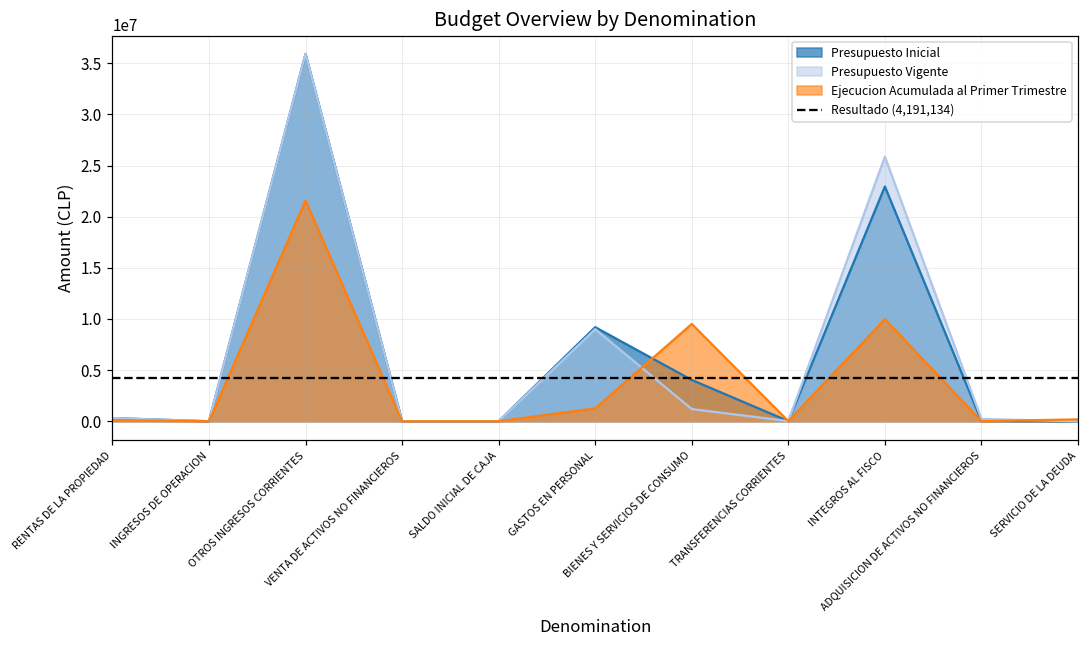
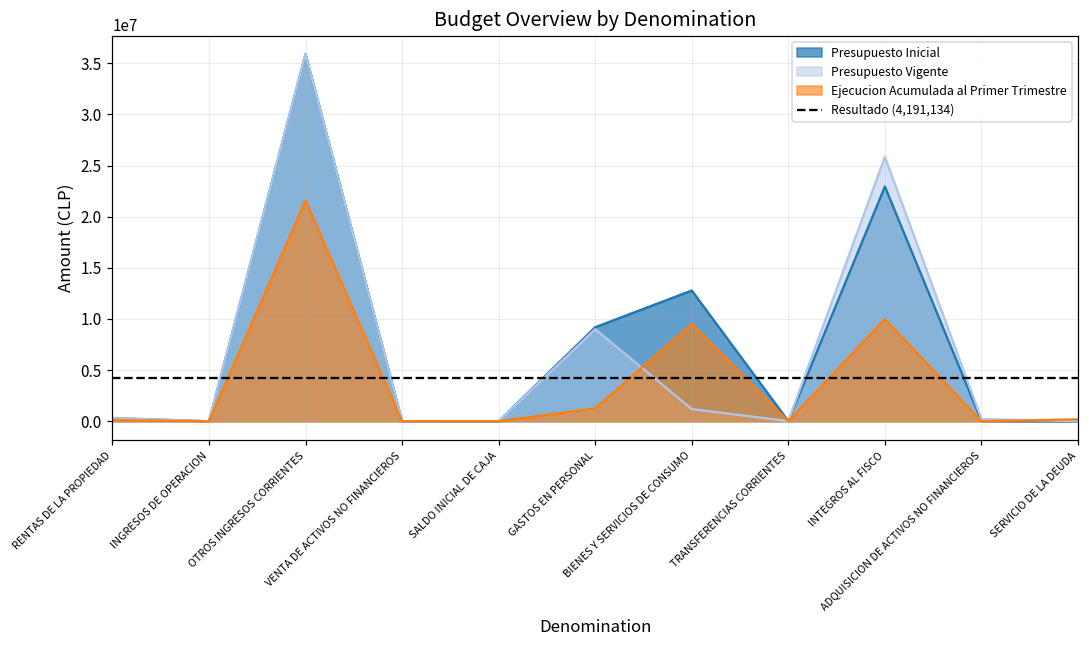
  {
    "Presupuesto Inicial": {
-     "BIENES Y SERVICIOS DE CONSUMO": 4000000,
+     "BIENES Y SERVICIOS DE CONSUMO": 13000000,
      "INTEGROS AL FISCO": 23000000
    },
    "Presupuesto Vigente": {
      "BIENES Y SERVICIOS DE CONSUMO": 1000000,
      "INTEGROS AL FISCO": 26000000
    },
    "Ejecucion Acumulada al Primer Trimestre": {
      "OTROS INGRESOS CORRIENTES": 22000000,
      "GASTOS EN PERSONAL": 1000000,
      "BIENES Y SERVICIOS DE CONSUMO": 10000000,
      "INTEGROS AL FISCO": 10000000
    }
  }
